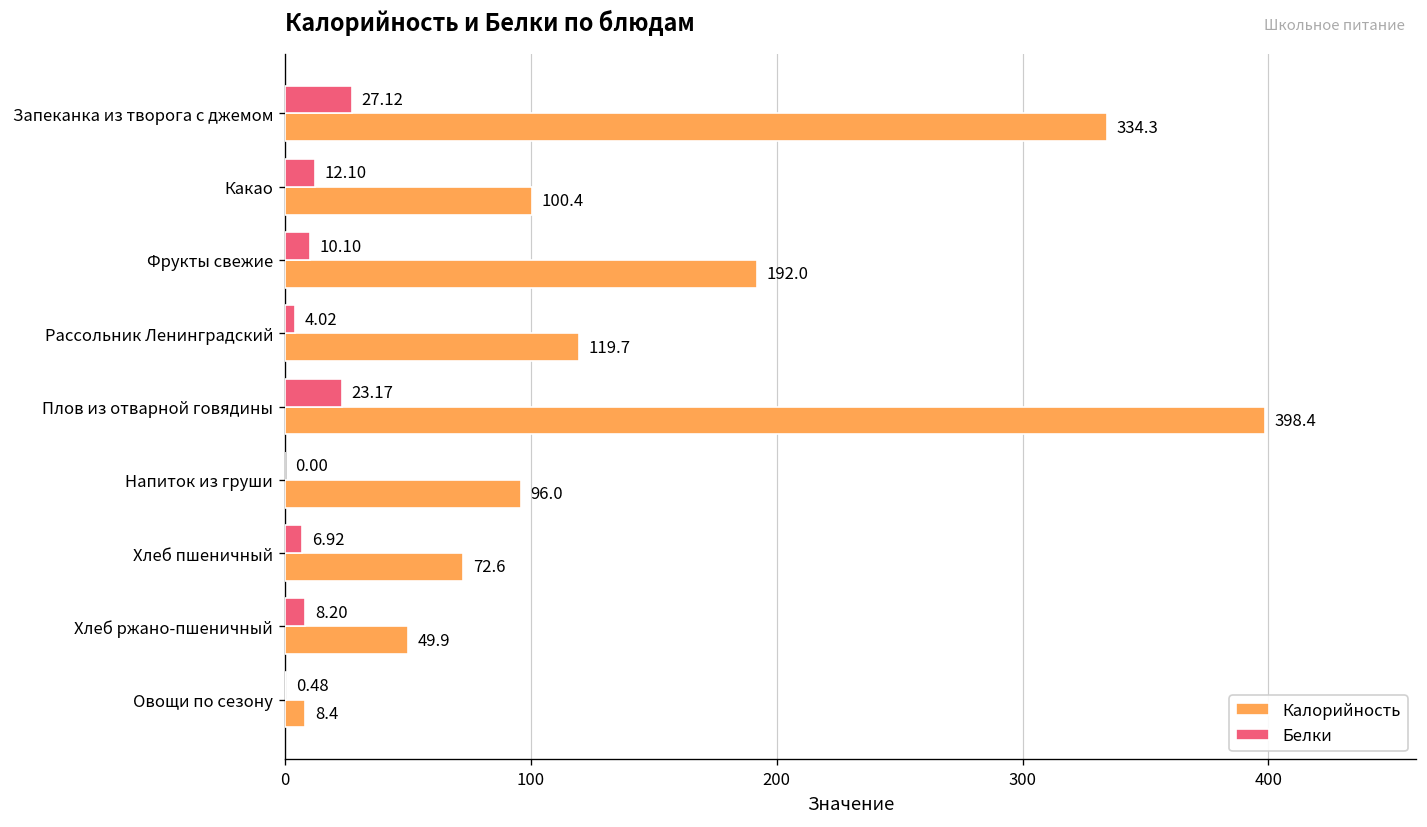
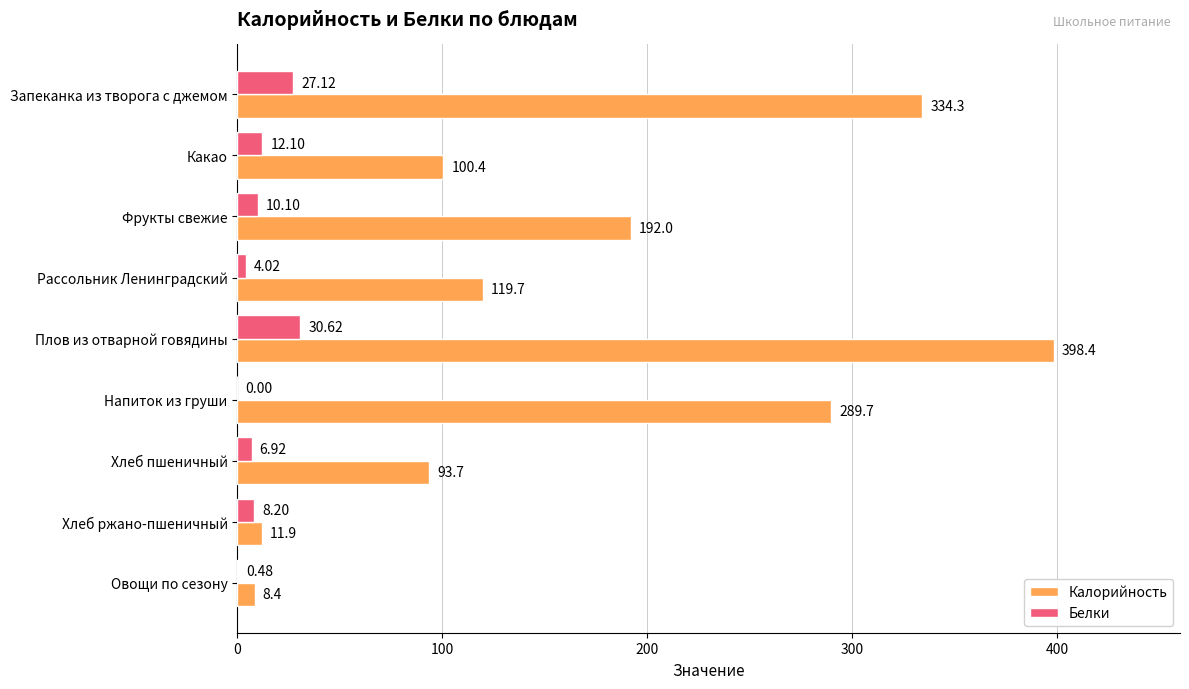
  {
    "Калорийность": {
      "Запеканка из творога с джемом": 334.3,
      "Какао": 100.4,
      "Фрукты свежие": 192.0,
      "Рассольник Ленинградский": 119.7,
      "Плов из отварной говядины": 398.4,
-     "Напиток из груши": 96.0,
-     "Хлеб пшеничный": 72.6,
-     "Хлеб ржано-пшеничный": 49.9,
+     "Напиток из груши": 289.7,
+     "Хлеб пшеничный": 93.7,
+     "Хлеб ржано-пшеничный": 11.9,
      "Овощи по сезону": 8.4
    },
    "Белки": {
      "Запеканка из творога с джемом": 27.12,
      "Какао": 12.10,
      "Фрукты свежие": 10.10,
      "Рассольник Ленинградский": 4.02,
-     "Плов из отварной говядины": 23.17,
+     "Плов из отварной говядины": 30.62,
      "Напиток из груши": 0.00,
      "Хлеб пшеничный": 6.92,
      "Хлеб ржано-пшеничный": 8.20,
      "Овощи по сезону": 0.48
    }
  }
